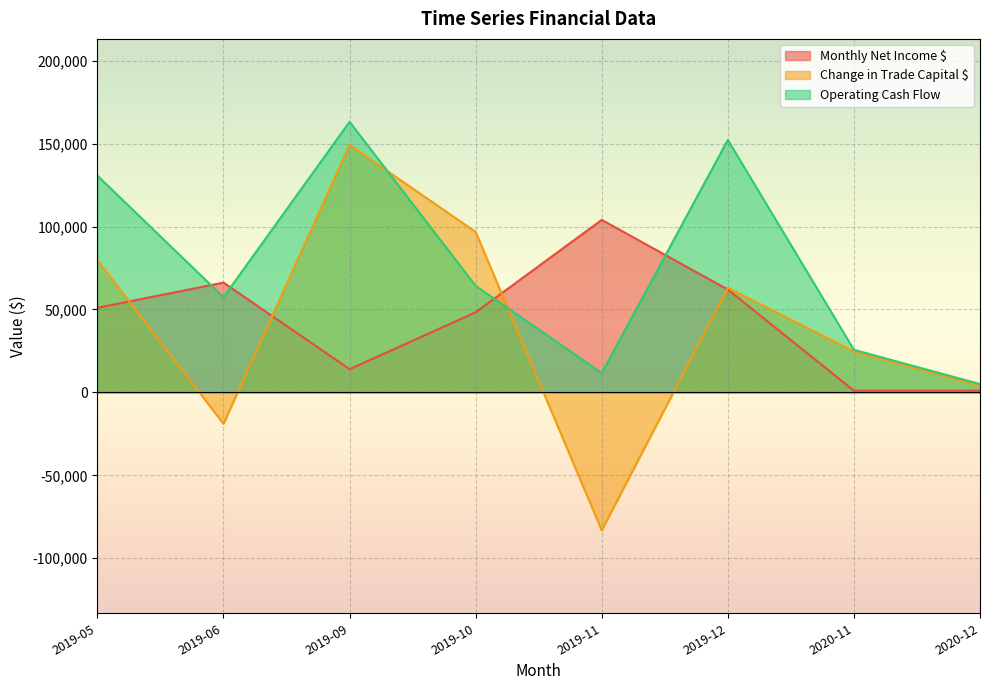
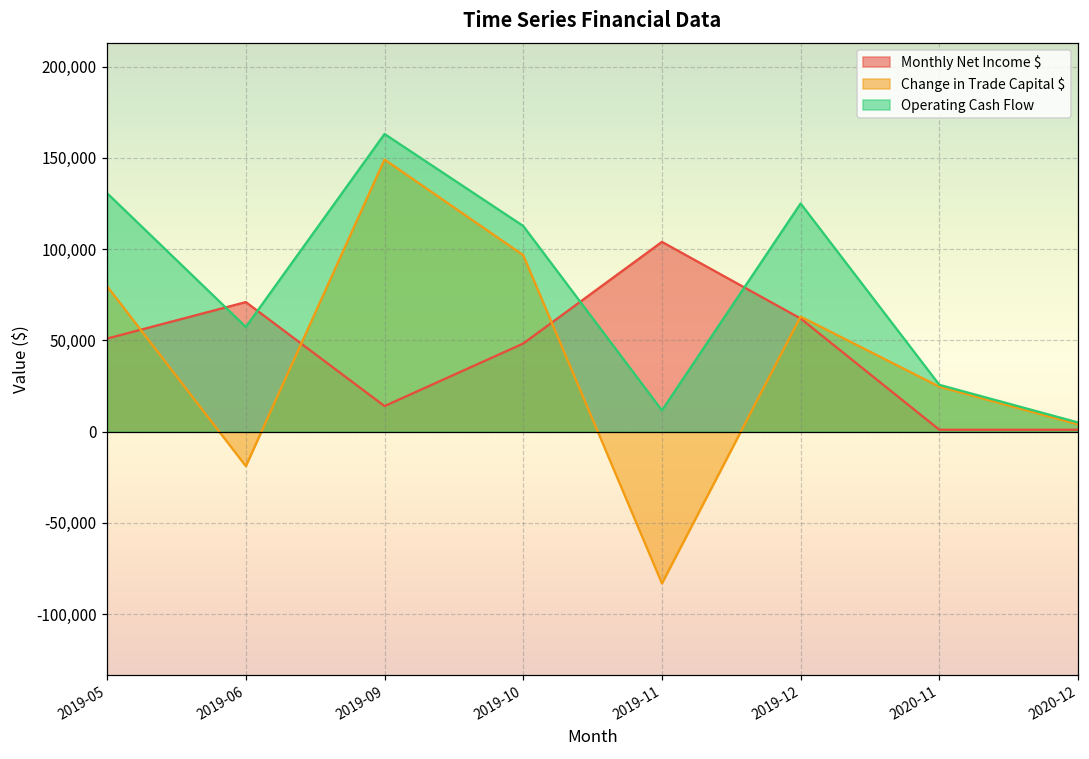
  {
    "Monthly Net Income $": {
      "2019-05": "51,000",
-     "2019-06": "66,000",
+     "2019-06": "71,000",
      "2019-09": "14,000",
      "2019-10": "48,000",
      "2019-11": "104,000",
      "2020-11": "1,000",
      "2020-12": "1,000"
    },
    "Operating Cash Flow": {
      "2019-05": "131,000",
      "2019-06": "57,000",
      "2019-09": "163,000",
-     "2019-10": "64,000",
+     "2019-10": "113,000",
      "2019-11": "12,000",
-     "2019-12": "152,000"
+     "2019-12": "125,000"
    }
  }
